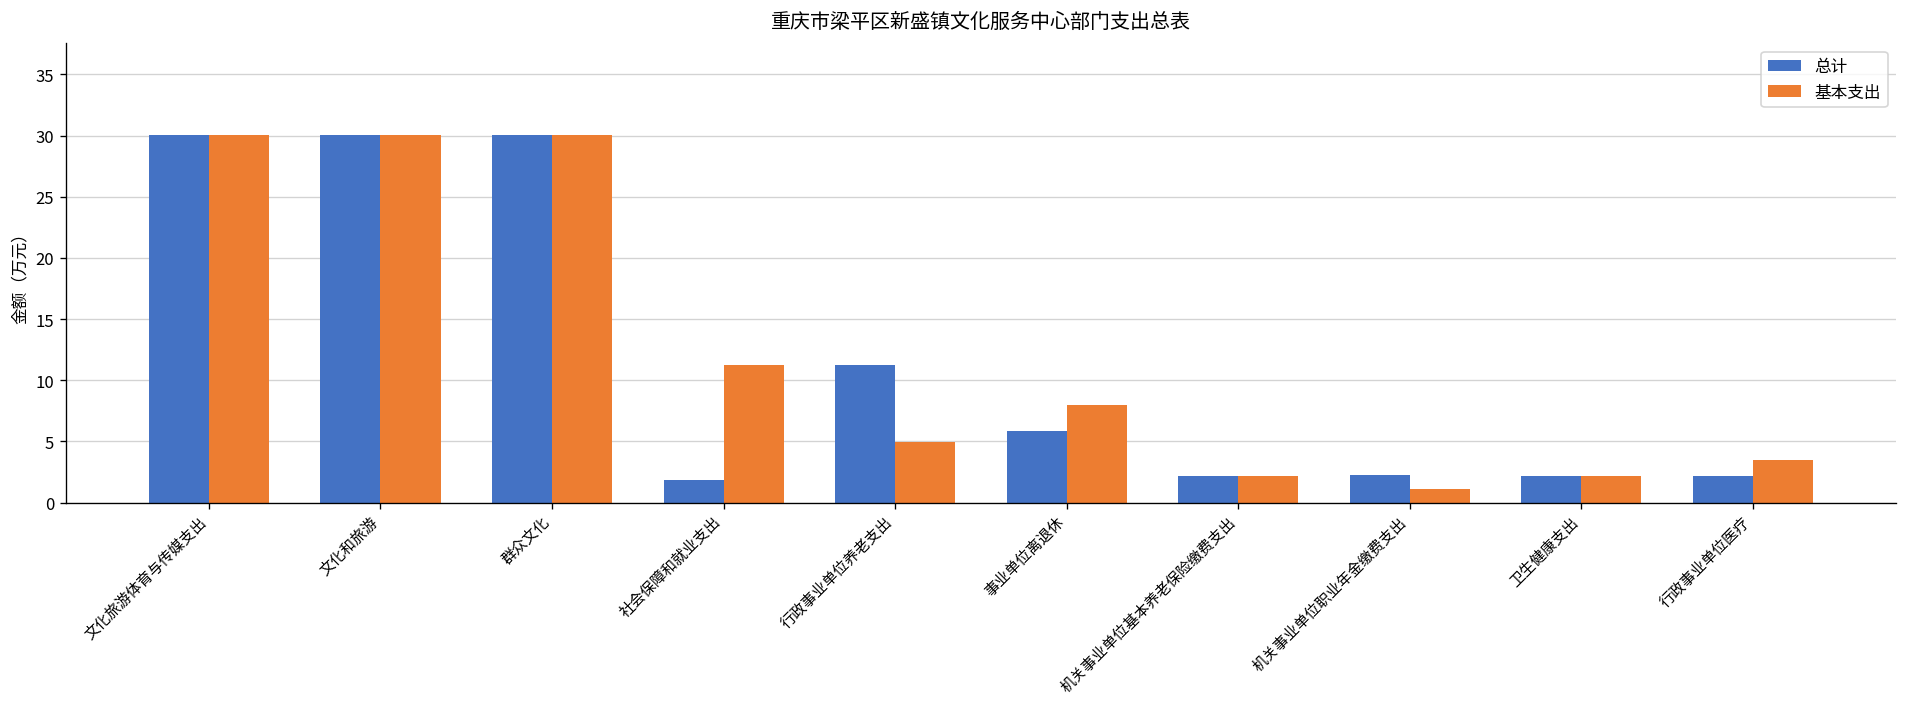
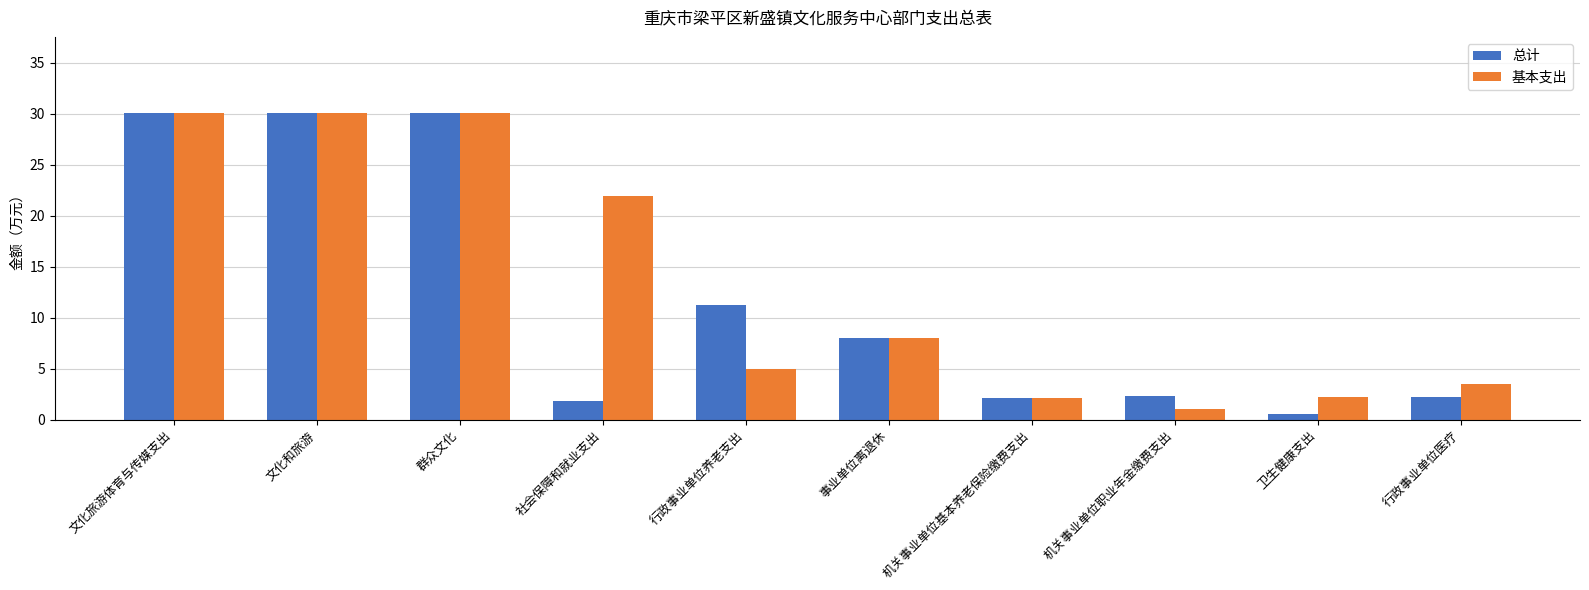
  {
    "总计": {
      "文化旅游体育与传媒支出": 30.0,
      "文化和旅游": 30.0,
      "群众文化": 30.0,
      "社会保障和就业支出": 1.9,
      "行政事业单位养老支出": 11.2,
-     "事业单位离退休": 5.9,
+     "事业单位离退休": 8.0,
      "机关事业单位基本养老保险缴费支出": 2.2,
      "机关事业单位职业年金缴费支出": 2.3,
-     "卫生健康支出": 2.2,
+     "卫生健康支出": 0.6,
      "行政事业单位医疗": 2.2
    },
    "基本支出": {
      "文化旅游体育与传媒支出": 30.0,
      "文化和旅游": 30.0,
      "群众文化": 30.0,
-     "社会保障和就业支出": 11.2,
+     "社会保障和就业支出": 22.0,
      "行政事业单位养老支出": 4.9,
      "事业单位离退休": 8.0,
      "机关事业单位基本养老保险缴费支出": 2.2,
      "机关事业单位职业年金缴费支出": 1.1,
      "卫生健康支出": 2.2,
      "行政事业单位医疗": 3.5
    }
  }
